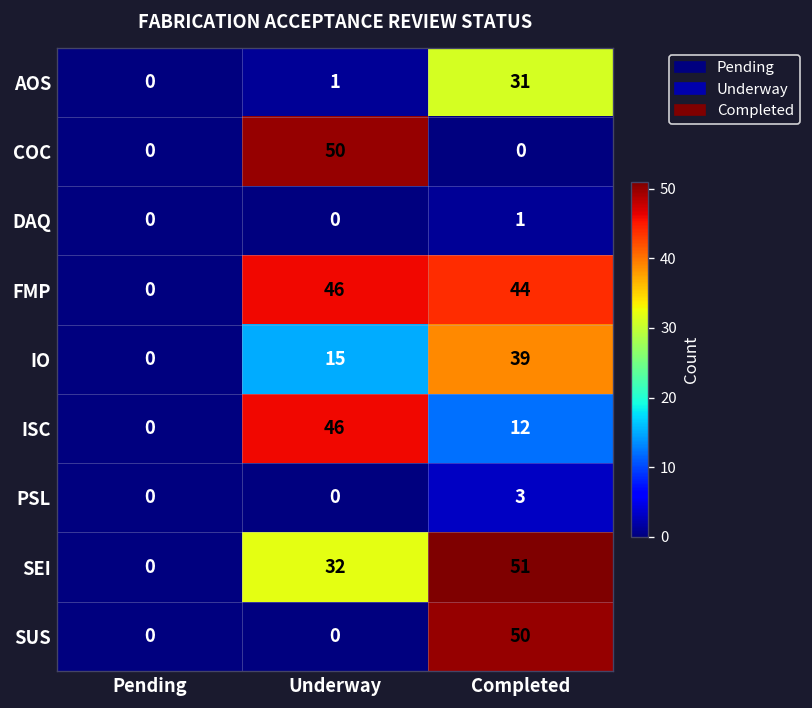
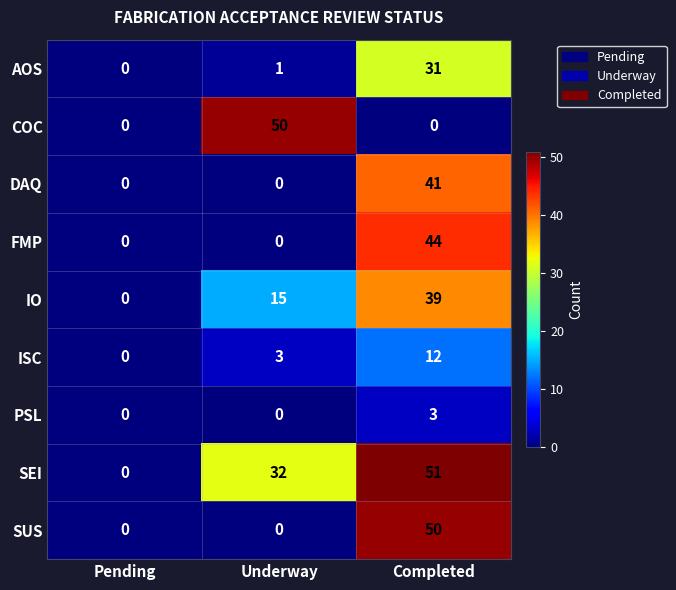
  {
    "AOS": {
      "Pending": 0,
      "Underway": 1,
      "Completed": 31
    },
    "COC": {
      "Pending": 0,
      "Underway": 50,
      "Completed": 0
    },
    "DAQ": {
      "Pending": 0,
      "Underway": 0,
-     "Completed": 1
+     "Completed": 41
    },
    "FMP": {
      "Pending": 0,
-     "Underway": 46,
+     "Underway": 0,
      "Completed": 44
    },
    "IO": {
      "Pending": 0,
      "Underway": 15,
      "Completed": 39
    },
    "ISC": {
      "Pending": 0,
-     "Underway": 46,
+     "Underway": 3,
      "Completed": 12
    },
    "PSL": {
      "Pending": 0,
      "Underway": 0,
      "Completed": 3
    },
    "SEI": {
      "Pending": 0,
      "Underway": 32,
      "Completed": 51
    },
    "SUS": {
      "Pending": 0,
      "Underway": 0,
      "Completed": 50
    }
  }
